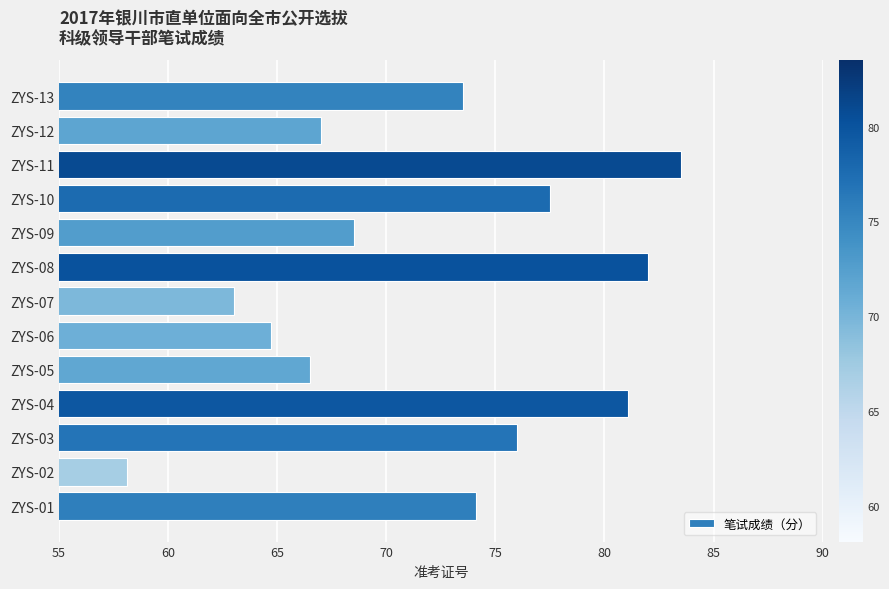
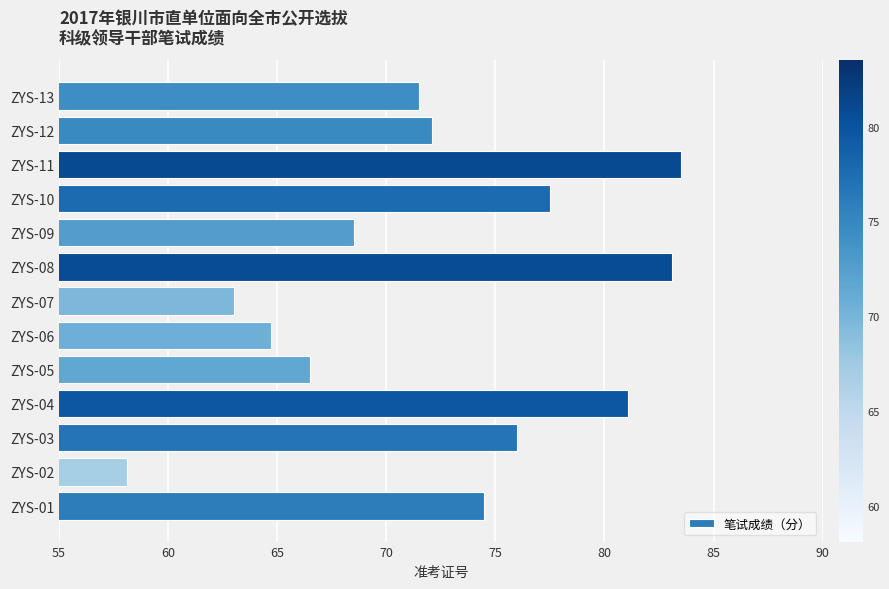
  {
-   "ZYS-13": 73.5,
-   "ZYS-12": 67.0,
+   "ZYS-13": 71.5,
+   "ZYS-12": 72.1,
    "ZYS-11": 83.5,
    "ZYS-10": 77.5,
    "ZYS-09": 68.5,
-   "ZYS-08": 82.0,
+   "ZYS-08": 83.1,
    "ZYS-07": 63.0,
    "ZYS-06": 64.7,
    "ZYS-05": 66.5,
    "ZYS-04": 81.1,
    "ZYS-03": 76.0,
    "ZYS-02": 58.1,
-   "ZYS-01": 74.1
+   "ZYS-01": 74.5
  }
